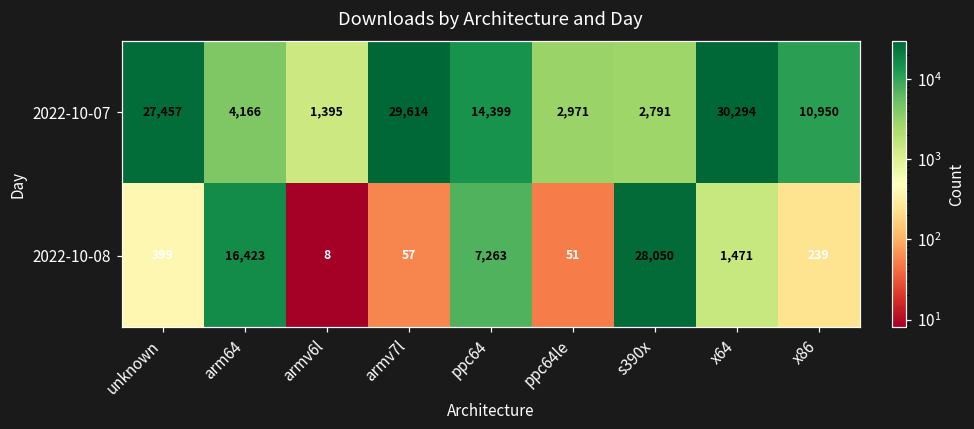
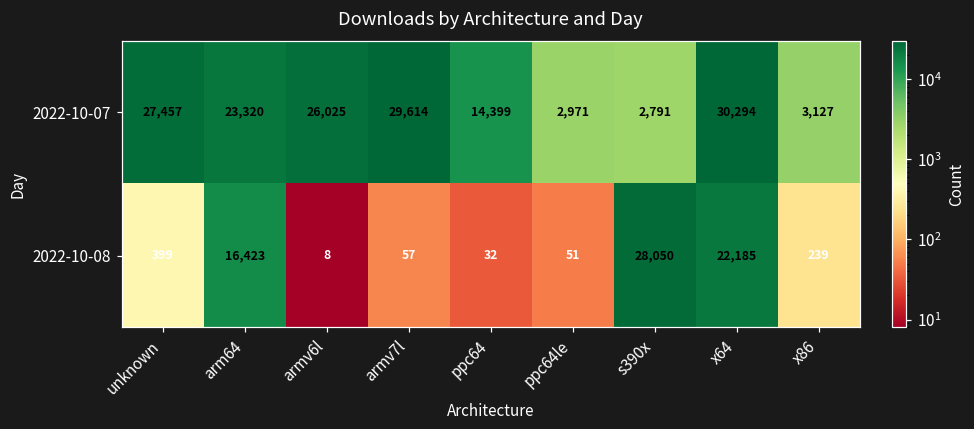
  {
    "2022-10-07": {
      "unknown": "27,457",
-     "arm64": "4,166",
-     "armv6l": "1,395",
+     "arm64": "23,320",
+     "armv6l": "26,025",
      "armv7l": "29,614",
      "ppc64": "14,399",
      "ppc64le": "2,971",
      "s390x": "2,791",
      "x64": "30,294",
-     "x86": "10,950"
+     "x86": "3,127"
    },
    "2022-10-08": {
      "unknown": "399",
      "arm64": "16,423",
      "armv6l": "8",
      "armv7l": "57",
-     "ppc64": "7,263",
+     "ppc64": "32",
      "ppc64le": "51",
      "s390x": "28,050",
-     "x64": "1,471",
+     "x64": "22,185",
      "x86": "239"
    }
  }
